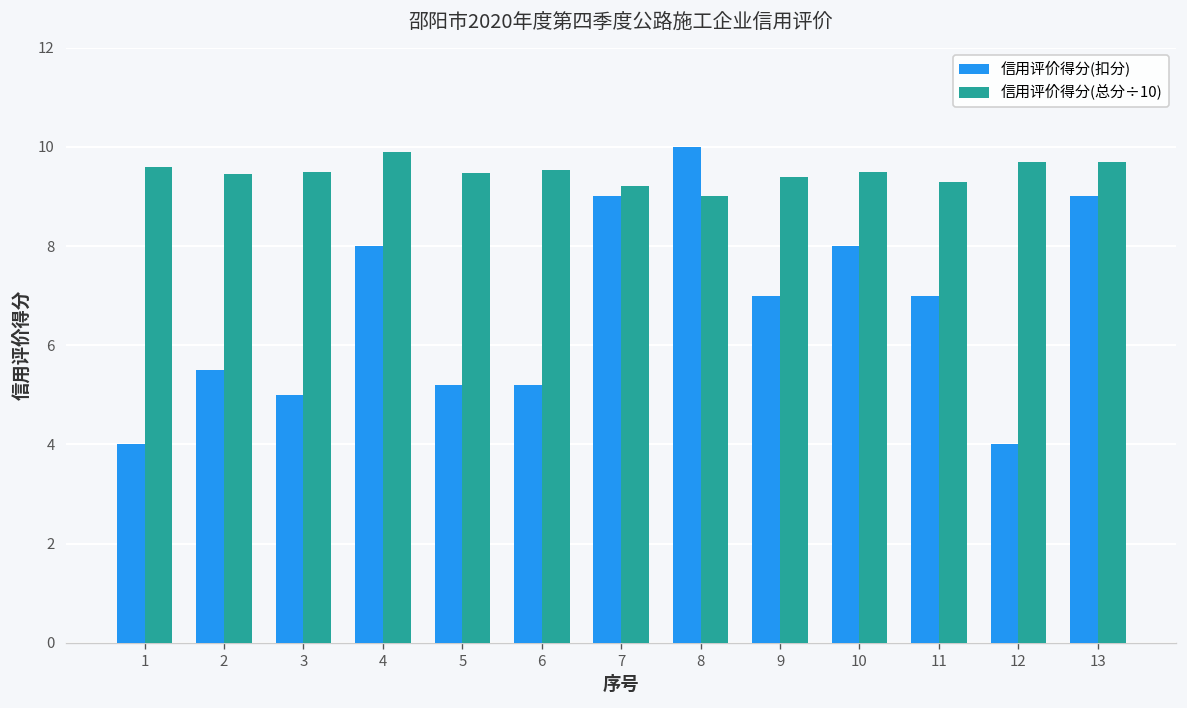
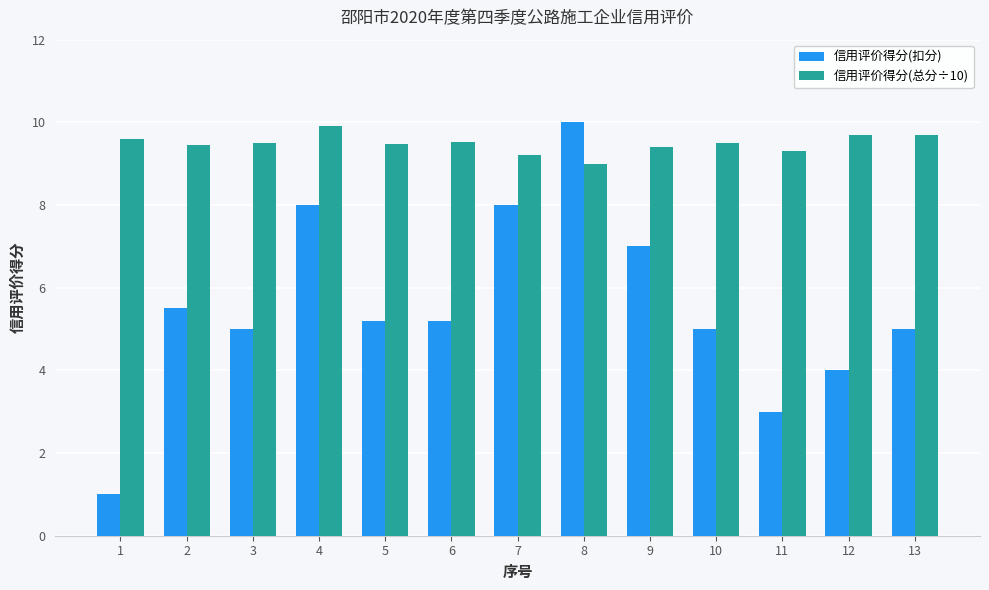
  {
    "信用评价得分(扣分)": {
-     "1": 4,
+     "1": 1,
      "2": 5.5,
      "3": 5,
      "4": 8,
      "5": 5.2,
      "6": 5.2,
-     "7": 9,
+     "7": 8,
      "8": 10,
      "9": 7,
-     "10": 8,
-     "11": 7,
+     "10": 5,
+     "11": 3,
      "12": 4,
-     "13": 9
+     "13": 5
    },
    "信用评价得分(总分÷10)": {
      "1": 9.6,
      "2": 9.5,
      "3": 9.5,
      "4": 9.9,
      "5": 9.5,
      "6": 9.5,
      "7": 9.2,
      "8": 9,
      "9": 9.4,
      "10": 9.5,
      "11": 9.3,
      "12": 9.7,
      "13": 9.7
    }
  }
